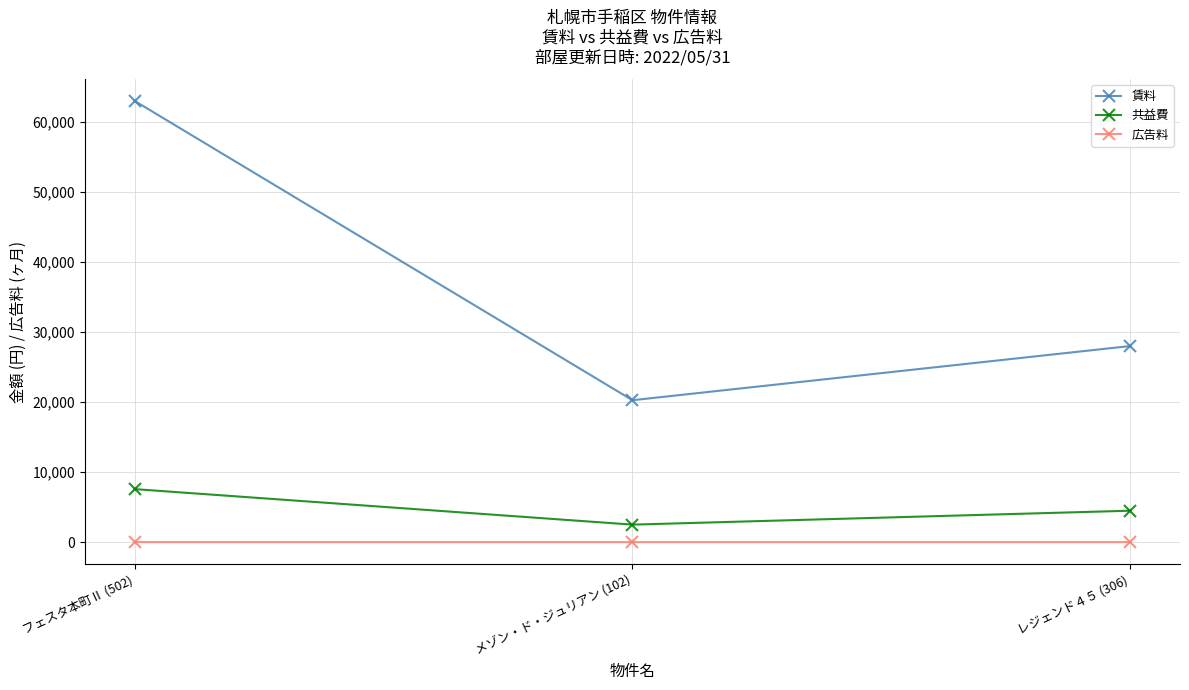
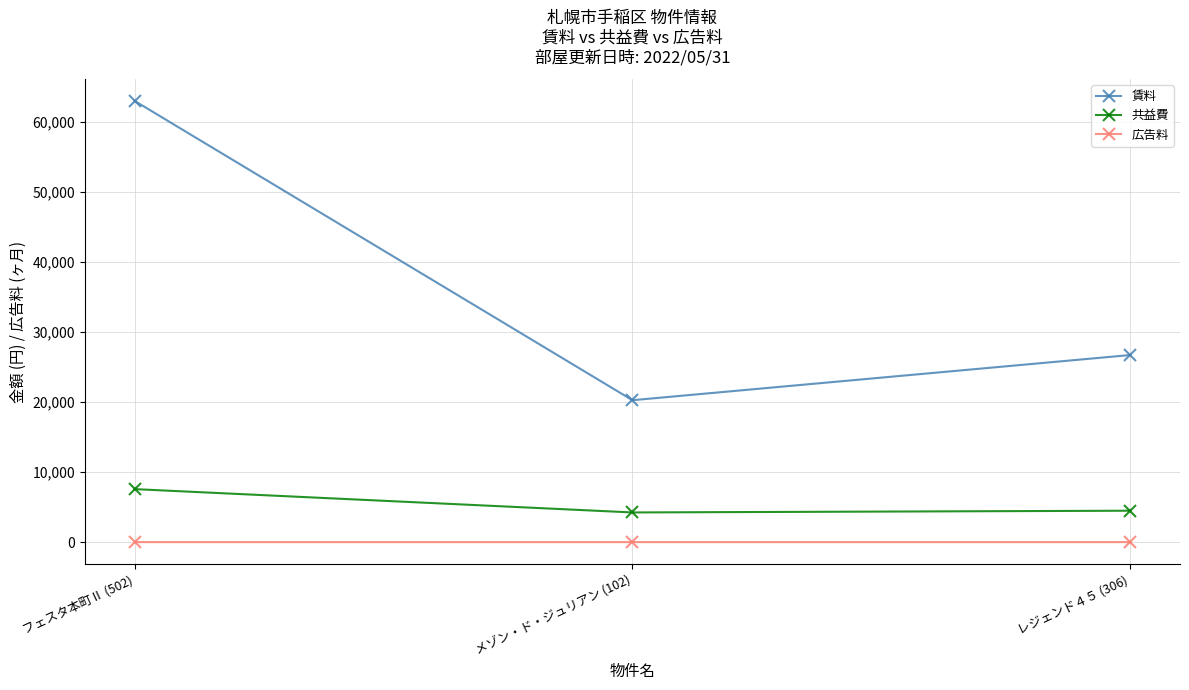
  {
    "賃料": {
      "フェスタ本町Ⅱ (502)": "63,000",
      "メゾン・ド・ジュリアン (102)": "20,000",
-     "レジェンド４５ (306)": "28,000"
+     "レジェンド４５ (306)": "27,000"
    },
    "共益費": {
      "フェスタ本町Ⅱ (502)": "8,000",
-     "メゾン・ド・ジュリアン (102)": "3,000",
+     "メゾン・ド・ジュリアン (102)": "4,000",
      "レジェンド４５ (306)": "4,000"
    },
    "広告料": {
      "フェスタ本町Ⅱ (502)": "0",
      "メゾン・ド・ジュリアン (102)": "0",
      "レジェンド４５ (306)": "0"
    }
  }
